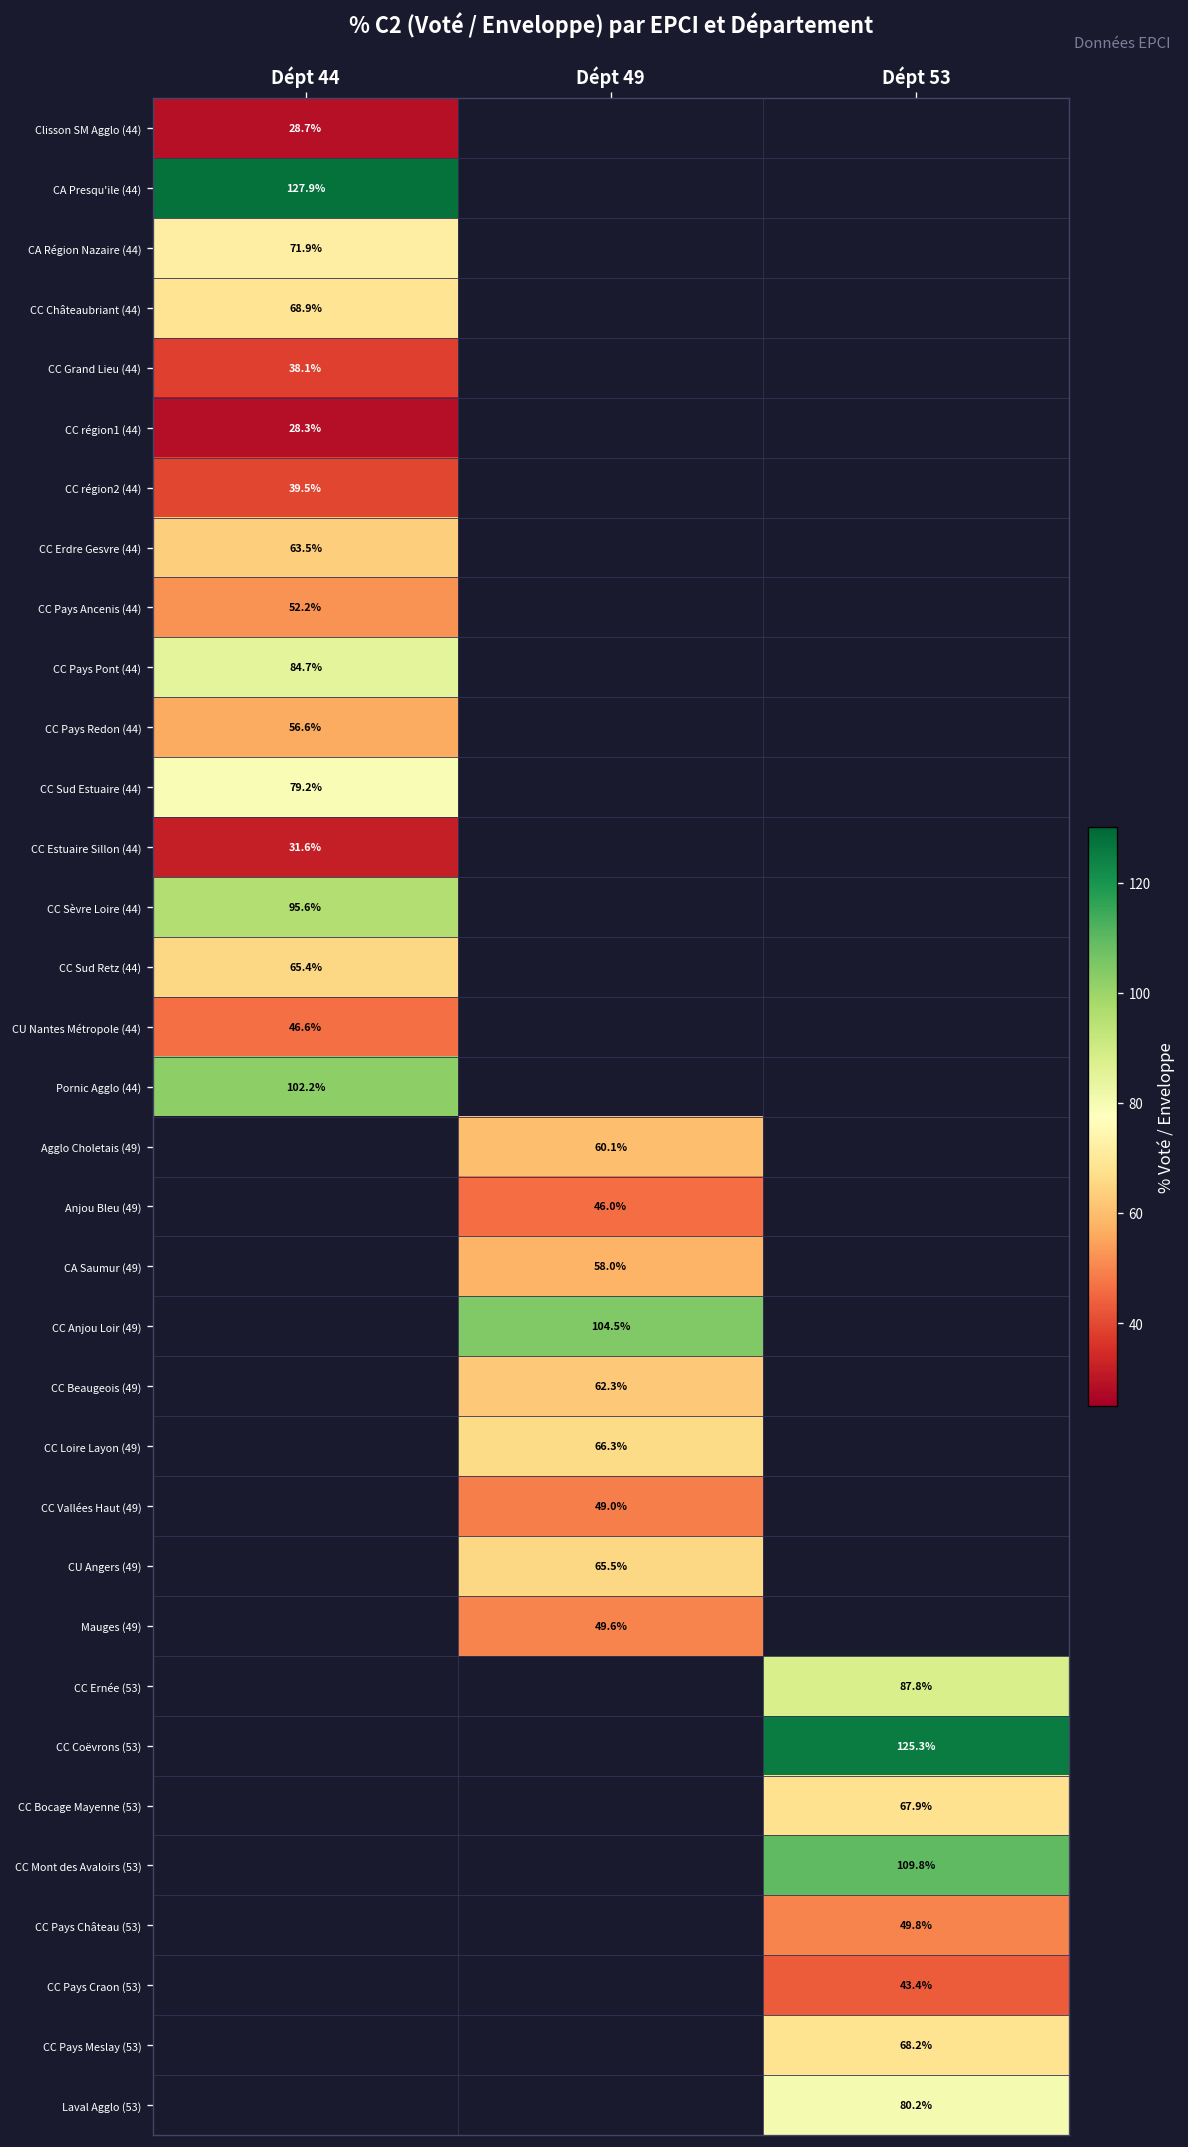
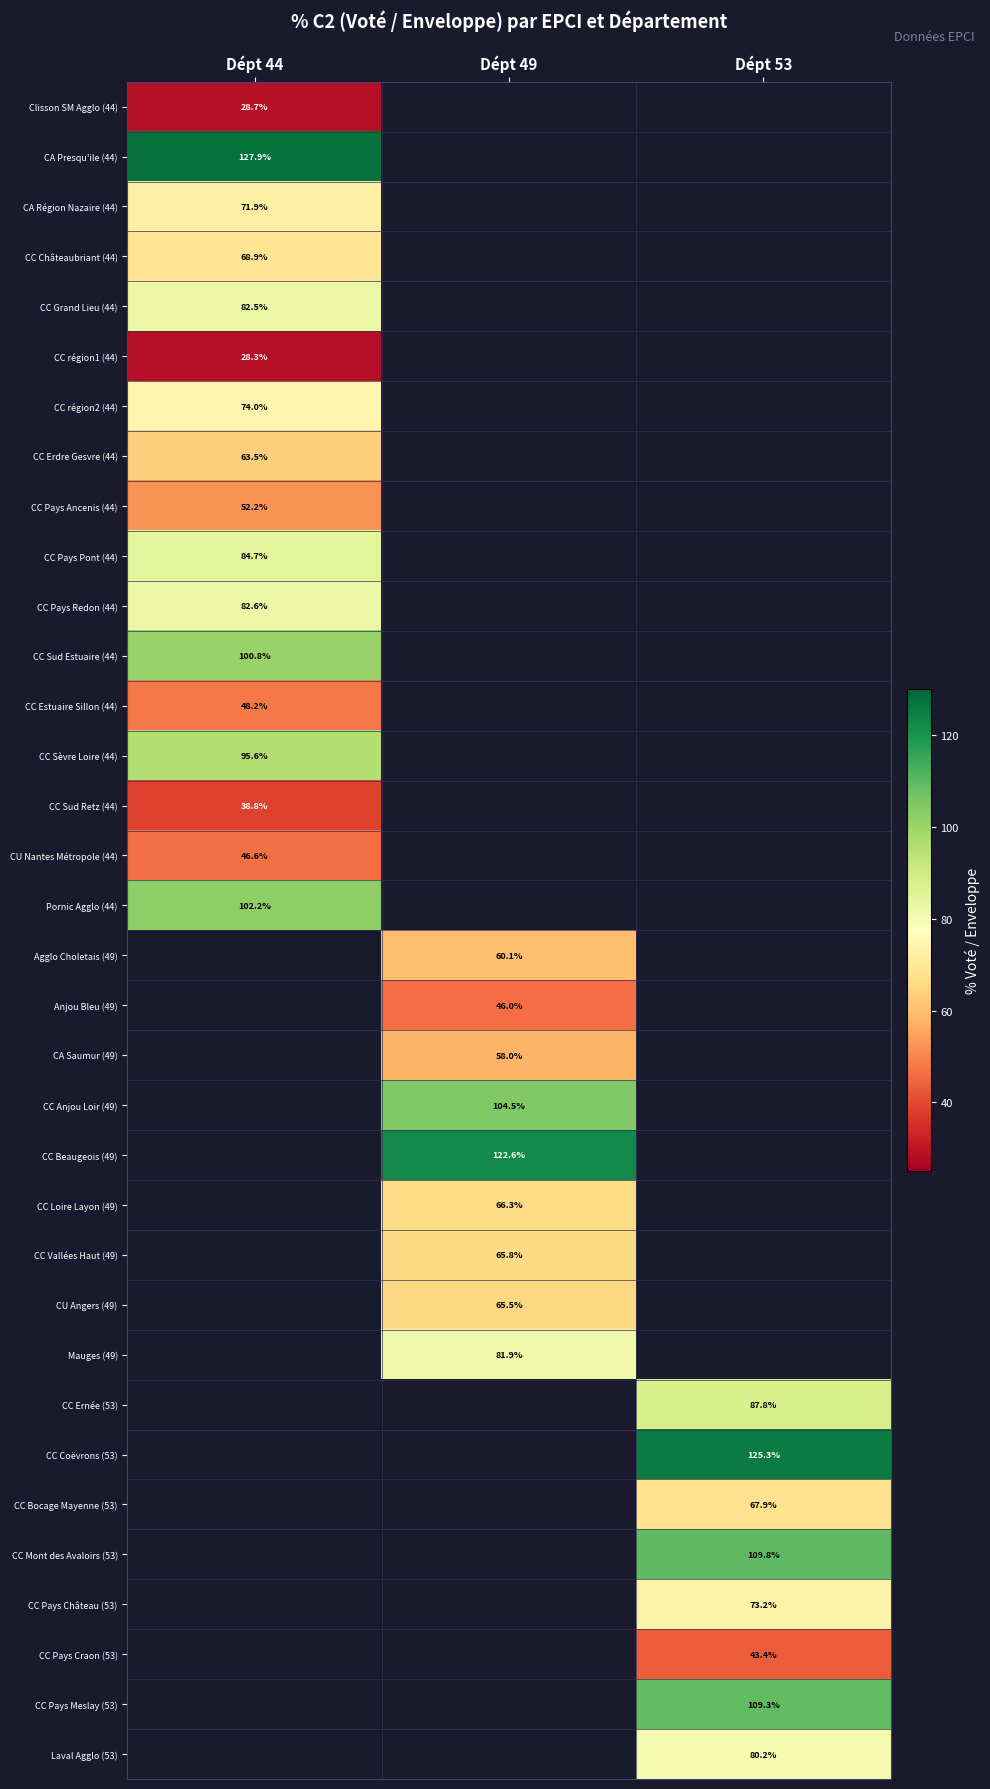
  {
    "Clisson SM Agglo (44)": {
      "Dépt 44": "28.7%"
    },
    "CA Presqu'ile (44)": {
      "Dépt 44": "127.9%"
    },
    "CA Région Nazaire (44)": {
      "Dépt 44": "71.9%"
    },
    "CC Châteaubriant (44)": {
      "Dépt 44": "68.9%"
    },
    "CC Grand Lieu (44)": {
-     "Dépt 44": "38.1%"
+     "Dépt 44": "82.5%"
    },
    "CC région1 (44)": {
      "Dépt 44": "28.3%"
    },
    "CC région2 (44)": {
-     "Dépt 44": "39.5%"
+     "Dépt 44": "74.0%"
    },
    "CC Erdre Gesvre (44)": {
      "Dépt 44": "63.5%"
    },
    "CC Pays Ancenis (44)": {
      "Dépt 44": "52.2%"
    },
    "CC Pays Pont (44)": {
      "Dépt 44": "84.7%"
    },
    "CC Pays Redon (44)": {
-     "Dépt 44": "56.6%"
+     "Dépt 44": "82.6%"
    },
    "CC Sud Estuaire (44)": {
-     "Dépt 44": "79.2%"
+     "Dépt 44": "100.8%"
    },
    "CC Estuaire Sillon (44)": {
-     "Dépt 44": "31.6%"
+     "Dépt 44": "48.2%"
    },
    "CC Sèvre Loire (44)": {
      "Dépt 44": "95.6%"
    },
    "CC Sud Retz (44)": {
-     "Dépt 44": "65.4%"
+     "Dépt 44": "38.8%"
    },
    "CU Nantes Métropole (44)": {
      "Dépt 44": "46.6%"
    },
    "Pornic Agglo (44)": {
      "Dépt 44": "102.2%"
    },
    "Agglo Choletais (49)": {
      "Dépt 49": "60.1%"
    },
    "Anjou Bleu (49)": {
      "Dépt 49": "46.0%"
    },
    "CA Saumur (49)": {
      "Dépt 49": "58.0%"
    },
    "CC Anjou Loir (49)": {
      "Dépt 49": "104.5%"
    },
    "CC Beaugeois (49)": {
-     "Dépt 49": "62.3%"
+     "Dépt 49": "122.6%"
    },
    "CC Loire Layon (49)": {
      "Dépt 49": "66.3%"
    },
    "CC Vallées Haut (49)": {
-     "Dépt 49": "49.0%"
+     "Dépt 49": "65.8%"
    },
    "CU Angers (49)": {
      "Dépt 49": "65.5%"
    },
    "Mauges (49)": {
-     "Dépt 49": "49.6%"
+     "Dépt 49": "81.9%"
    },
    "CC Ernée (53)": {
      "Dépt 53": "87.8%"
    },
    "CC Coëvrons (53)": {
      "Dépt 53": "125.3%"
    },
    "CC Bocage Mayenne (53)": {
      "Dépt 53": "67.9%"
    },
    "CC Mont des Avaloirs (53)": {
      "Dépt 53": "109.8%"
    },
    "CC Pays Château (53)": {
-     "Dépt 53": "49.8%"
+     "Dépt 53": "73.2%"
    },
    "CC Pays Craon (53)": {
      "Dépt 53": "43.4%"
    },
    "CC Pays Meslay (53)": {
-     "Dépt 53": "68.2%"
+     "Dépt 53": "109.3%"
    },
    "Laval Agglo (53)": {
      "Dépt 53": "80.2%"
    }
  }
